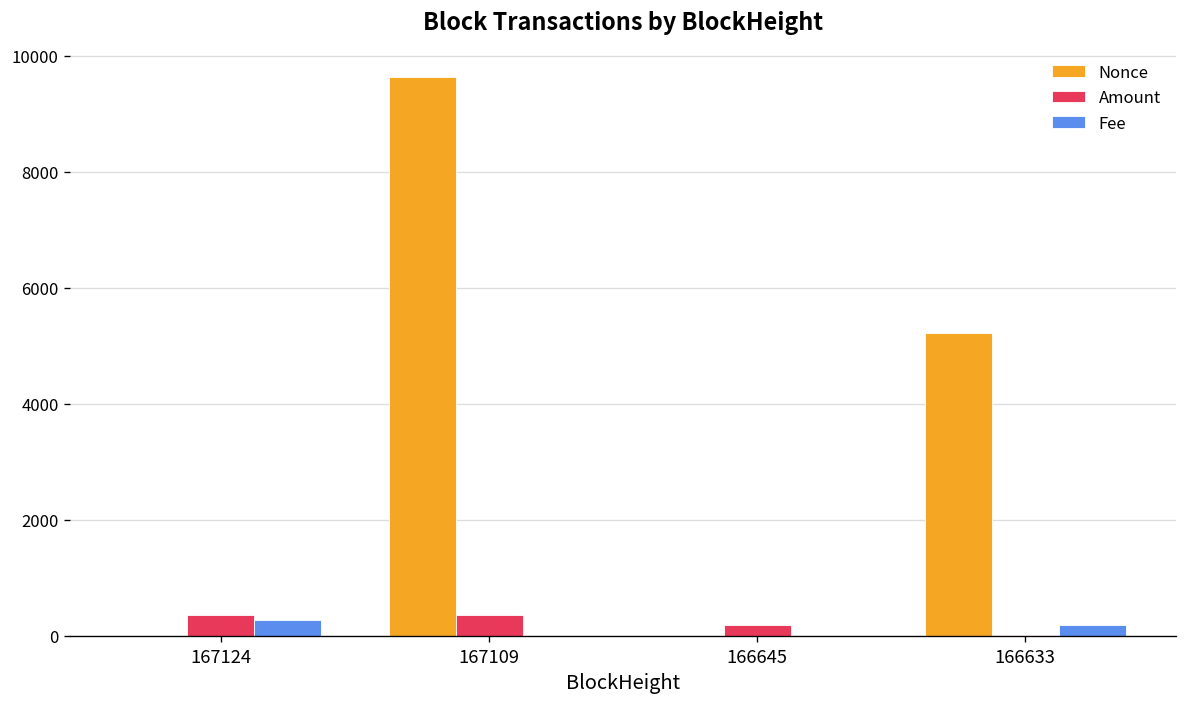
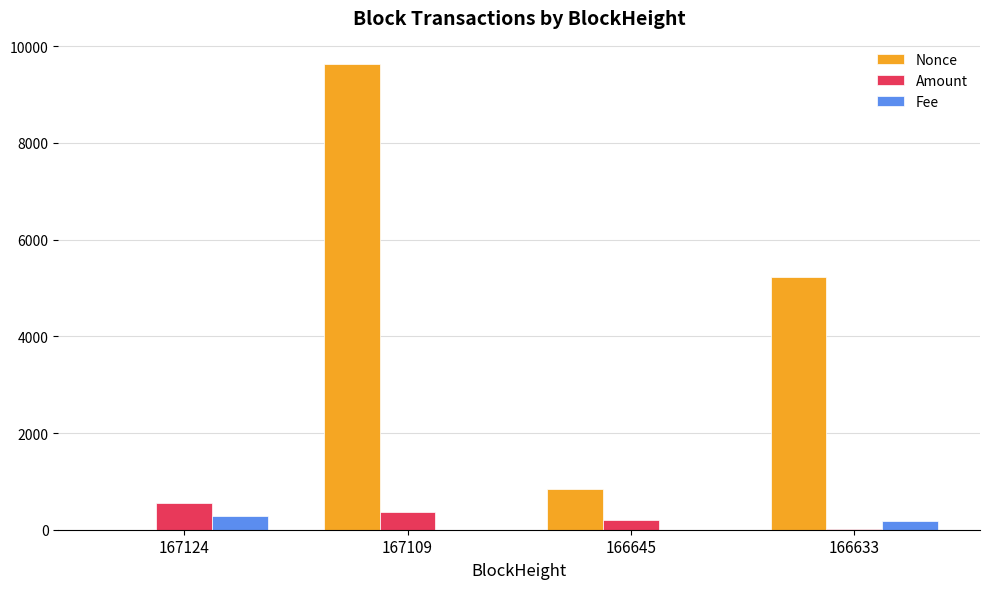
  {
    "Nonce": {
      "167109": 9600,
-     "166645": 0,
+     "166645": 800,
      "166633": 5200
    },
    "Amount": {
-     "167124": 400,
+     "167124": 600,
      "167109": 400,
      "166645": 200
    },
    "Fee": {
      "167124": 300,
      "166633": 200
    }
  }
